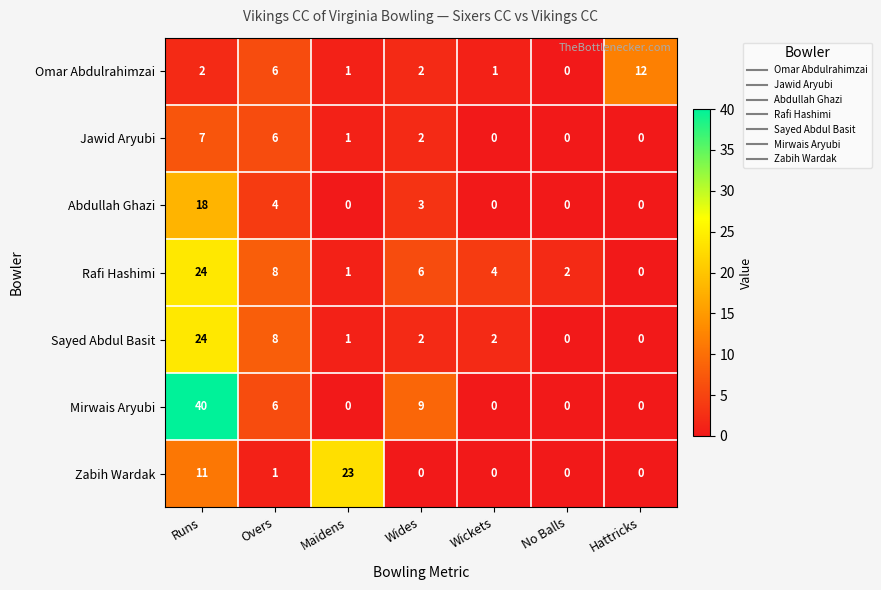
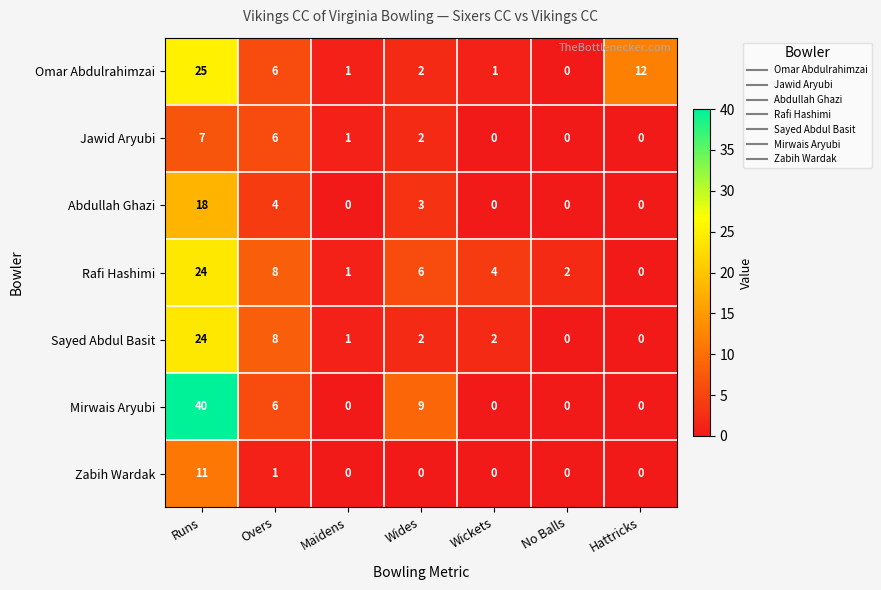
  {
    "Omar Abdulrahimzai": {
-     "Runs": 2,
+     "Runs": 25,
      "Overs": 6,
      "Maidens": 1,
      "Wides": 2,
      "Wickets": 1,
      "No Balls": 0
    },
    "Jawid Aryubi": {
      "Runs": 7,
      "Overs": 6,
      "Maidens": 1,
      "Wides": 2,
      "Wickets": 0,
      "No Balls": 0,
      "Hattricks": 0
    },
    "Abdullah Ghazi": {
      "Runs": 18,
      "Overs": 4,
      "Maidens": 0,
      "Wides": 3,
      "Wickets": 0,
      "No Balls": 0,
      "Hattricks": 0
    },
    "Rafi Hashimi": {
      "Runs": 24,
      "Overs": 8,
      "Maidens": 1,
      "Wides": 6,
      "Wickets": 4,
      "No Balls": 2,
      "Hattricks": 0
    },
    "Sayed Abdul Basit": {
      "Runs": 24,
      "Overs": 8,
      "Maidens": 1,
      "Wides": 2,
      "Wickets": 2,
      "No Balls": 0,
      "Hattricks": 0
    },
    "Mirwais Aryubi": {
      "Runs": 40,
      "Overs": 6,
      "Maidens": 0,
      "Wides": 9,
      "Wickets": 0,
      "No Balls": 0,
      "Hattricks": 0
    },
    "Zabih Wardak": {
      "Runs": 11,
      "Overs": 1,
-     "Maidens": 23,
+     "Maidens": 0,
      "Wides": 0,
      "Wickets": 0,
      "No Balls": 0,
      "Hattricks": 0
    }
  }
